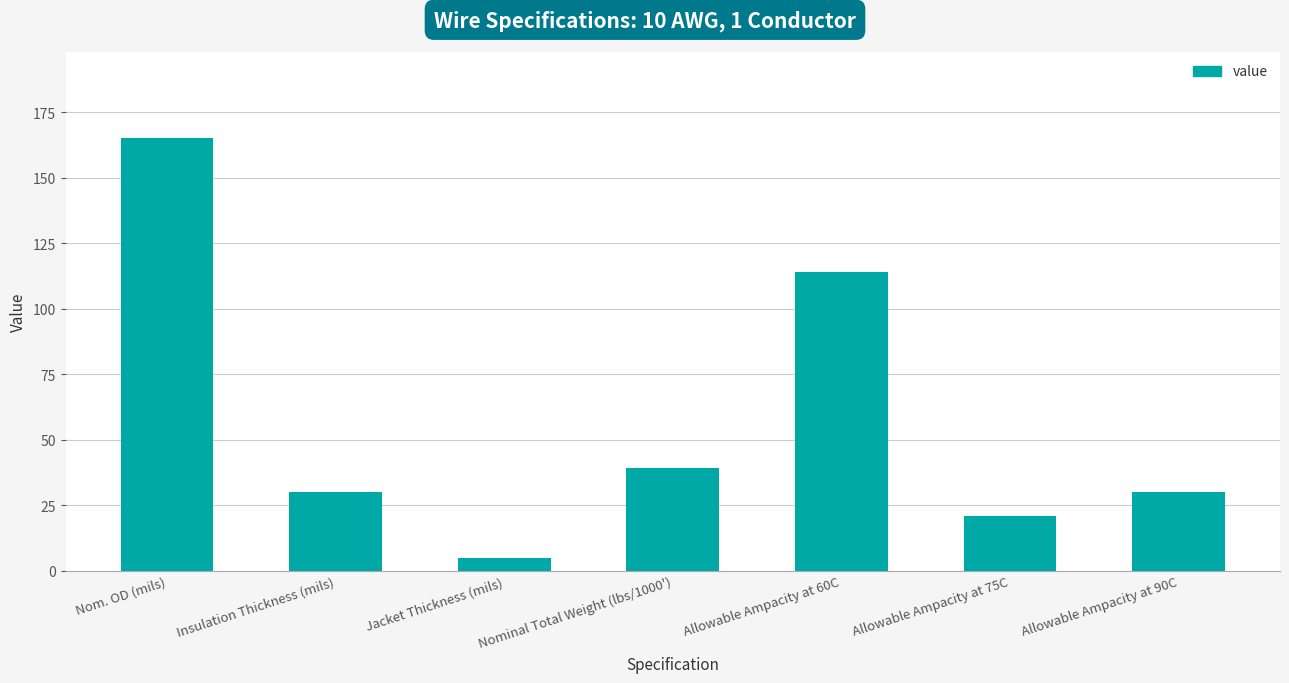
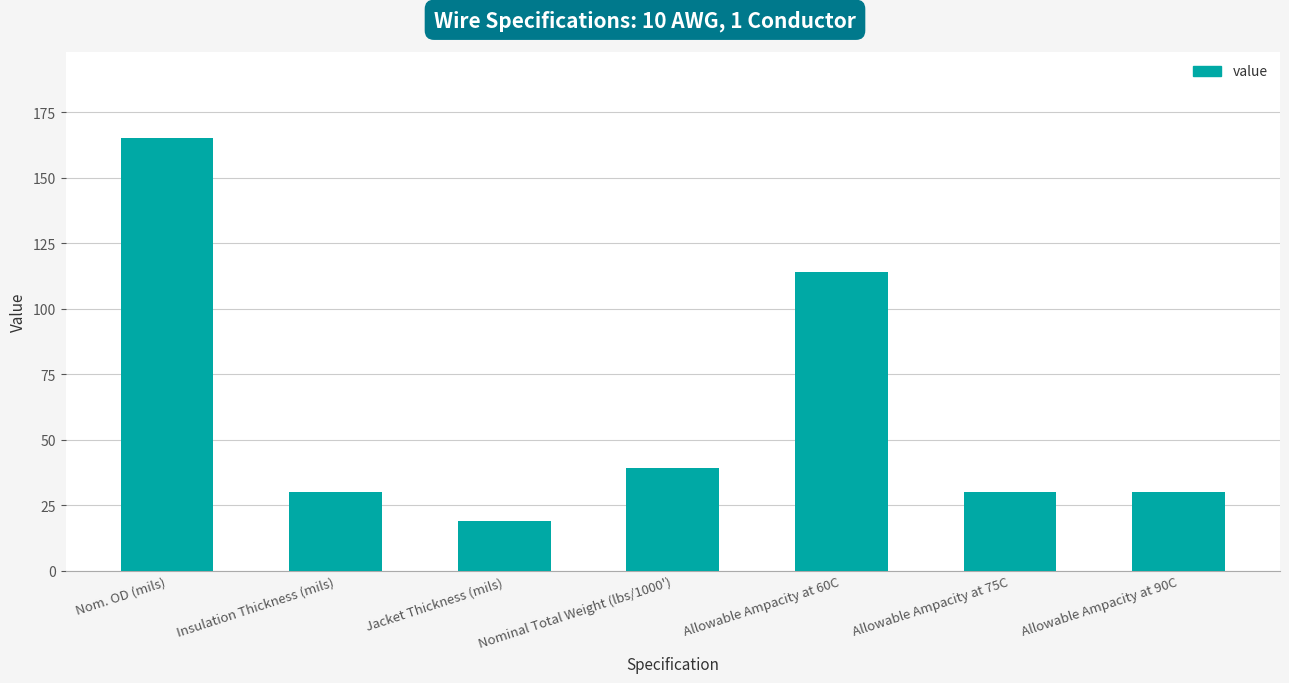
  {
    "Nom. OD (mils)": 165,
    "Insulation Thickness (mils)": 30,
-   "Jacket Thickness (mils)": 5,
+   "Jacket Thickness (mils)": 19,
    "Nominal Total Weight (lbs/1000')": 39,
    "Allowable Ampacity at 60C": 114,
-   "Allowable Ampacity at 75C": 21,
+   "Allowable Ampacity at 75C": 30,
    "Allowable Ampacity at 90C": 30
  }
